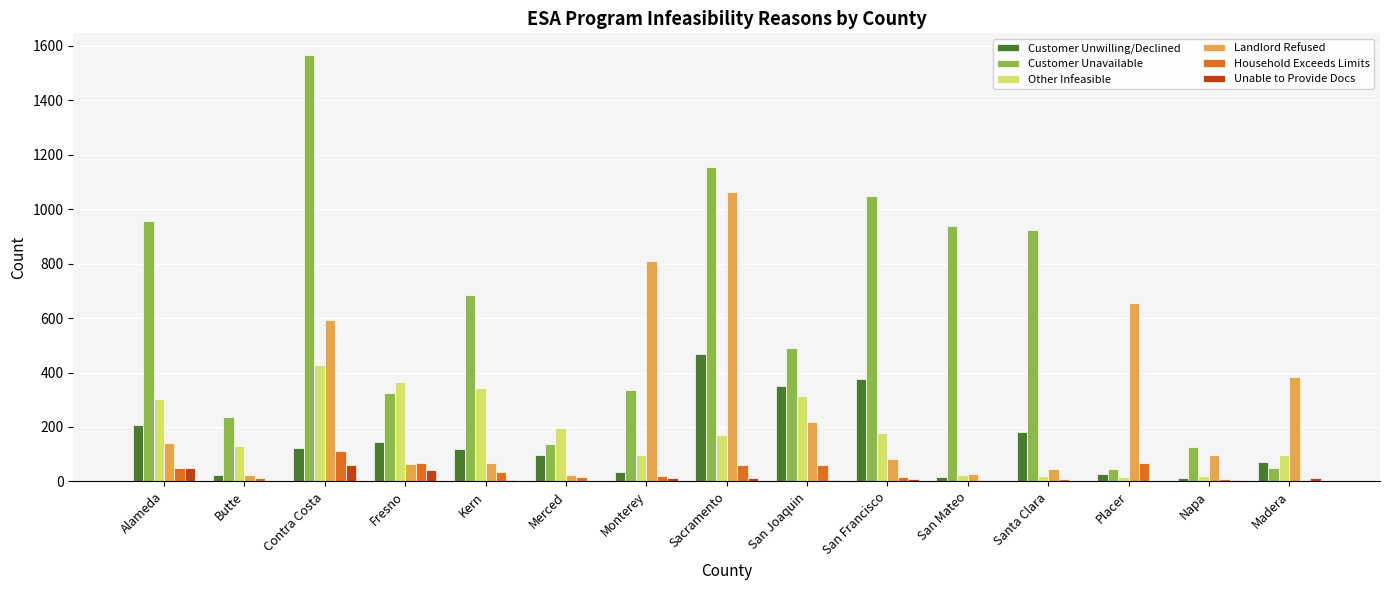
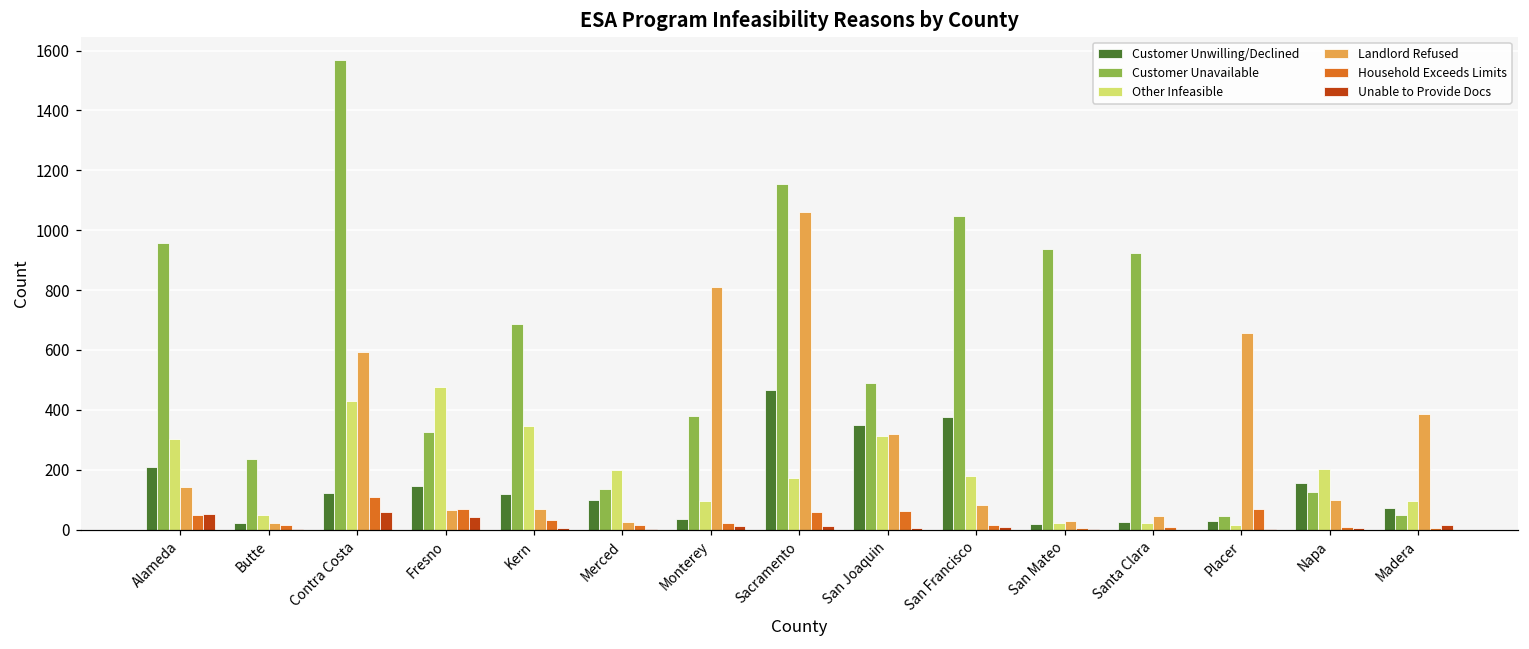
  {
    "Customer Unwilling/Declined": {
      "Alameda": 210,
      "Butte": 20,
      "Contra Costa": 120,
      "Fresno": 150,
      "Kern": 120,
      "Merced": 100,
      "Monterey": 40,
      "Sacramento": 470,
      "San Joaquin": 350,
      "San Francisco": 380,
      "San Mateo": 20,
-     "Santa Clara": 180,
+     "Santa Clara": 30,
      "Placer": 30,
-     "Napa": 10,
+     "Napa": 160,
      "Madera": 70
    },
    "Customer Unavailable": {
      "Alameda": 960,
      "Butte": 240,
      "Contra Costa": 1570,
      "Fresno": 330,
      "Kern": 690,
      "Merced": 140,
-     "Monterey": 340,
+     "Monterey": 380,
      "Sacramento": 1160,
      "San Joaquin": 490,
      "San Francisco": 1050,
      "San Mateo": 940,
      "Santa Clara": 920,
      "Placer": 50,
      "Napa": 130,
      "Madera": 50
    },
    "Other Infeasible": {
      "Alameda": 300,
-     "Butte": 130,
+     "Butte": 50,
      "Contra Costa": 430,
-     "Fresno": 370,
+     "Fresno": 480,
      "Kern": 350,
      "Merced": 200,
      "Monterey": 100,
      "Sacramento": 170,
      "San Joaquin": 310,
      "San Francisco": 180,
      "San Mateo": 20,
      "Santa Clara": 20,
      "Placer": 20,
-     "Napa": 20,
+     "Napa": 200,
      "Madera": 100
    },
    "Landlord Refused": {
      "Alameda": 140,
      "Butte": 20,
      "Contra Costa": 590,
      "Fresno": 70,
      "Kern": 70,
      "Merced": 20,
      "Monterey": 810,
      "Sacramento": 1060,
-     "San Joaquin": 220,
+     "San Joaquin": 320,
      "San Francisco": 80,
      "San Mateo": 30,
      "Santa Clara": 50,
      "Placer": 660,
      "Napa": 100,
      "Madera": 390
    }
  }
